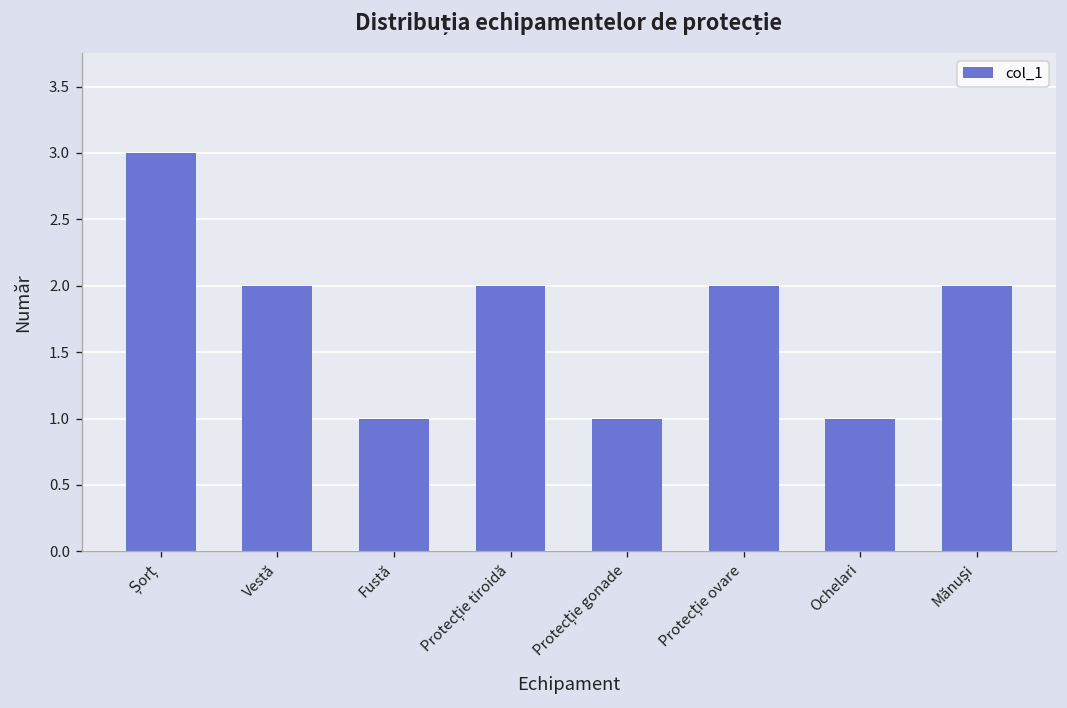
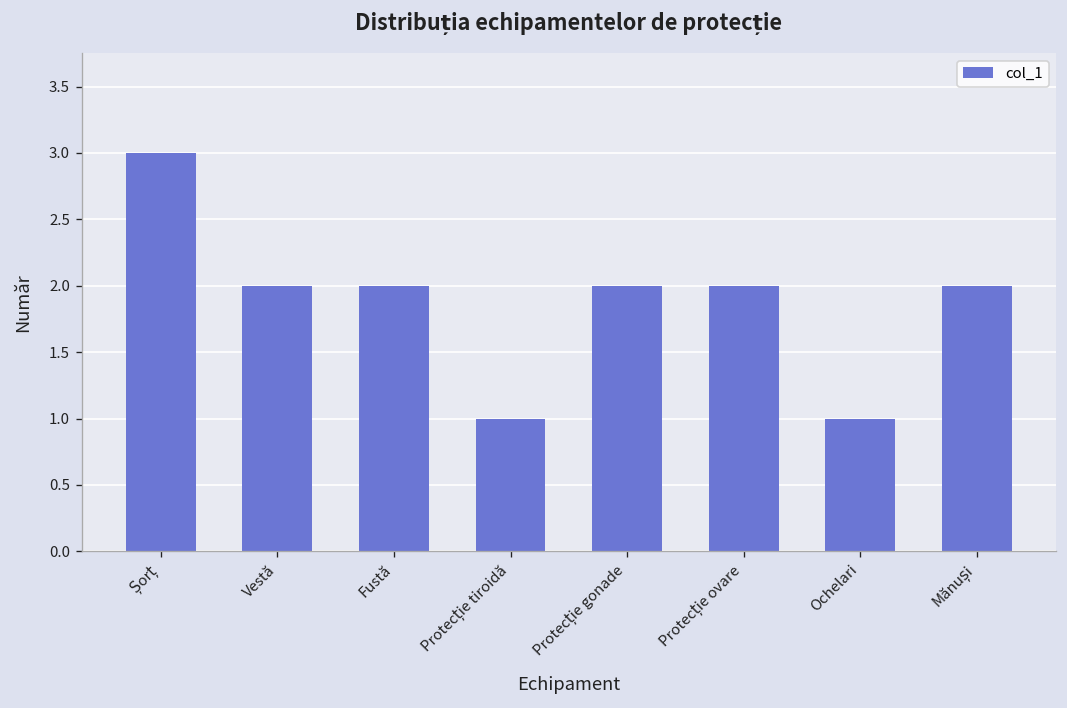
  {
    "Șorț": 3,
    "Vestă": 2,
-   "Fustă": 1,
-   "Protecție tiroidă": 2,
-   "Protecție gonade": 1,
+   "Fustă": 2,
+   "Protecție tiroidă": 1,
+   "Protecție gonade": 2,
    "Protecție ovare": 2,
    "Ochelari": 1,
    "Mănuși": 2
  }
